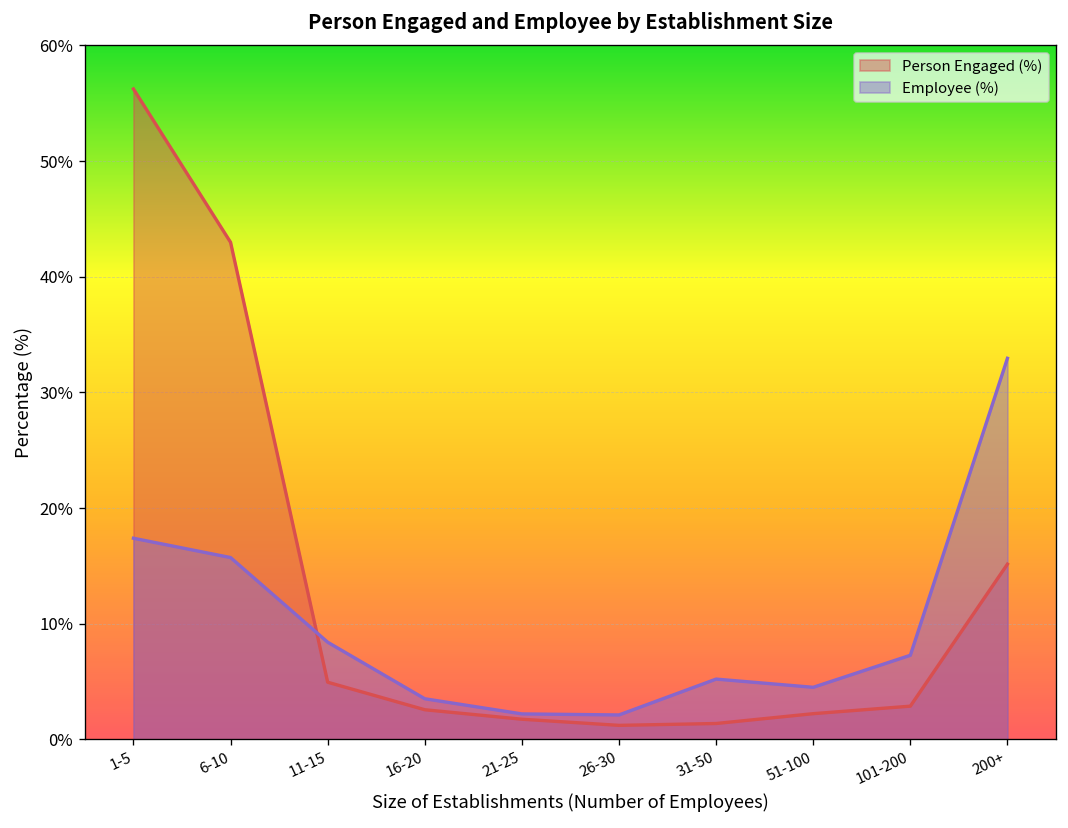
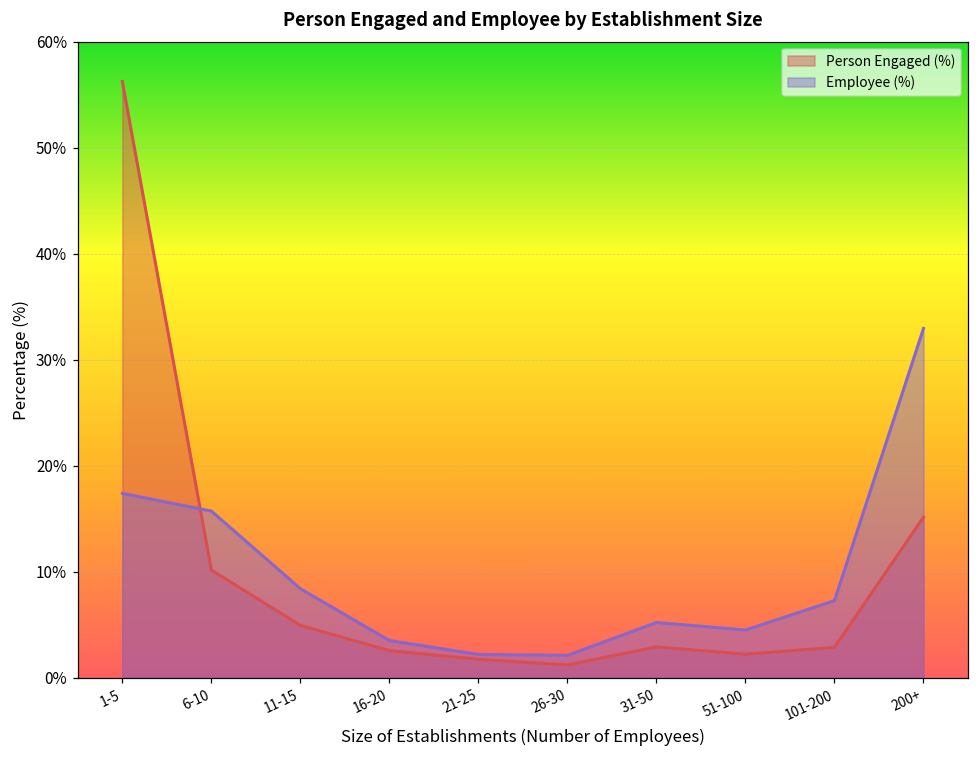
  {
    "Person Engaged (%)": {
      "1-5": "56%",
-     "6-10": "43%",
+     "6-10": "10%",
      "11-15": "5%",
      "16-20": "3%",
      "21-25": "2%",
      "26-30": "1%",
-     "31-50": "1%",
+     "31-50": "3%",
      "51-100": "2%",
      "101-200": "3%",
      "200+": "15%"
    },
    "Employee (%)": {
      "1-5": "17%",
      "6-10": "16%",
      "11-15": "8%",
      "16-20": "4%",
      "21-25": "2%",
      "26-30": "2%",
      "31-50": "5%",
      "51-100": "5%",
      "101-200": "7%",
      "200+": "33%"
    }
  }
